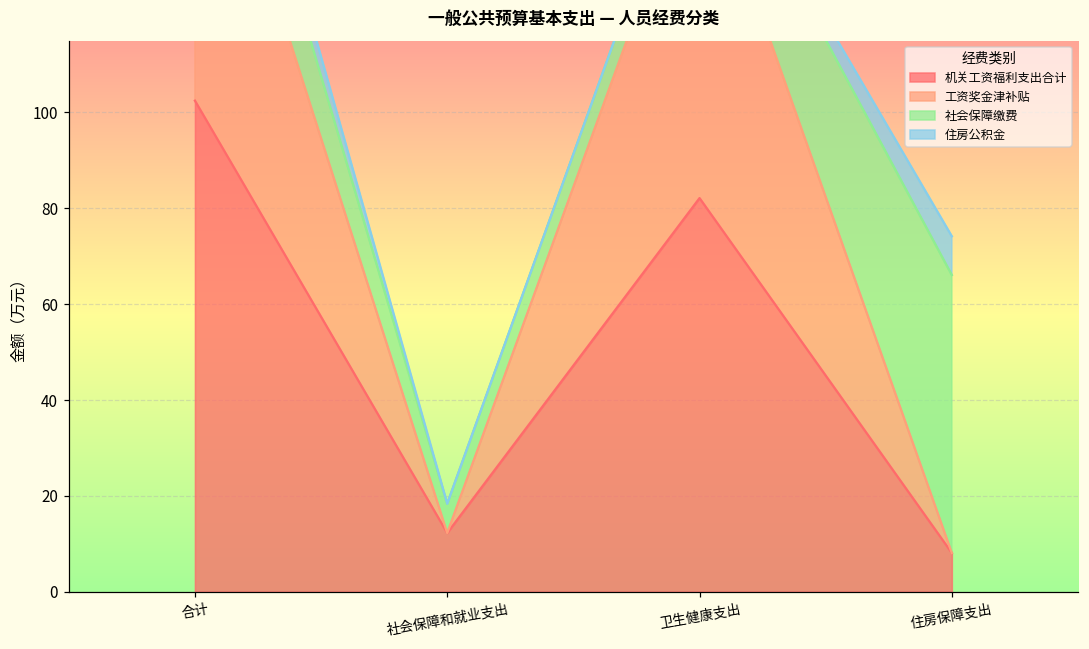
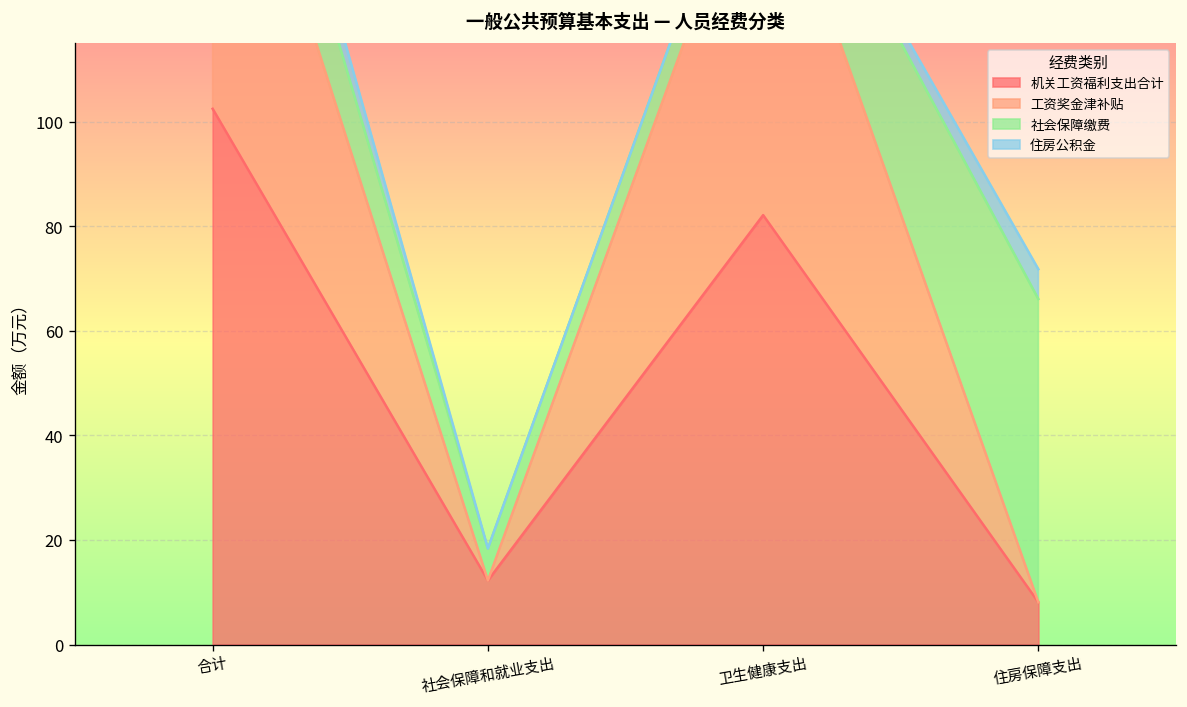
  {
    "社会保障缴费": {
      "住房保障支出": 58
    },
    "住房公积金": {
-     "住房保障支出": 8
+     "住房保障支出": 6
    }
  }
